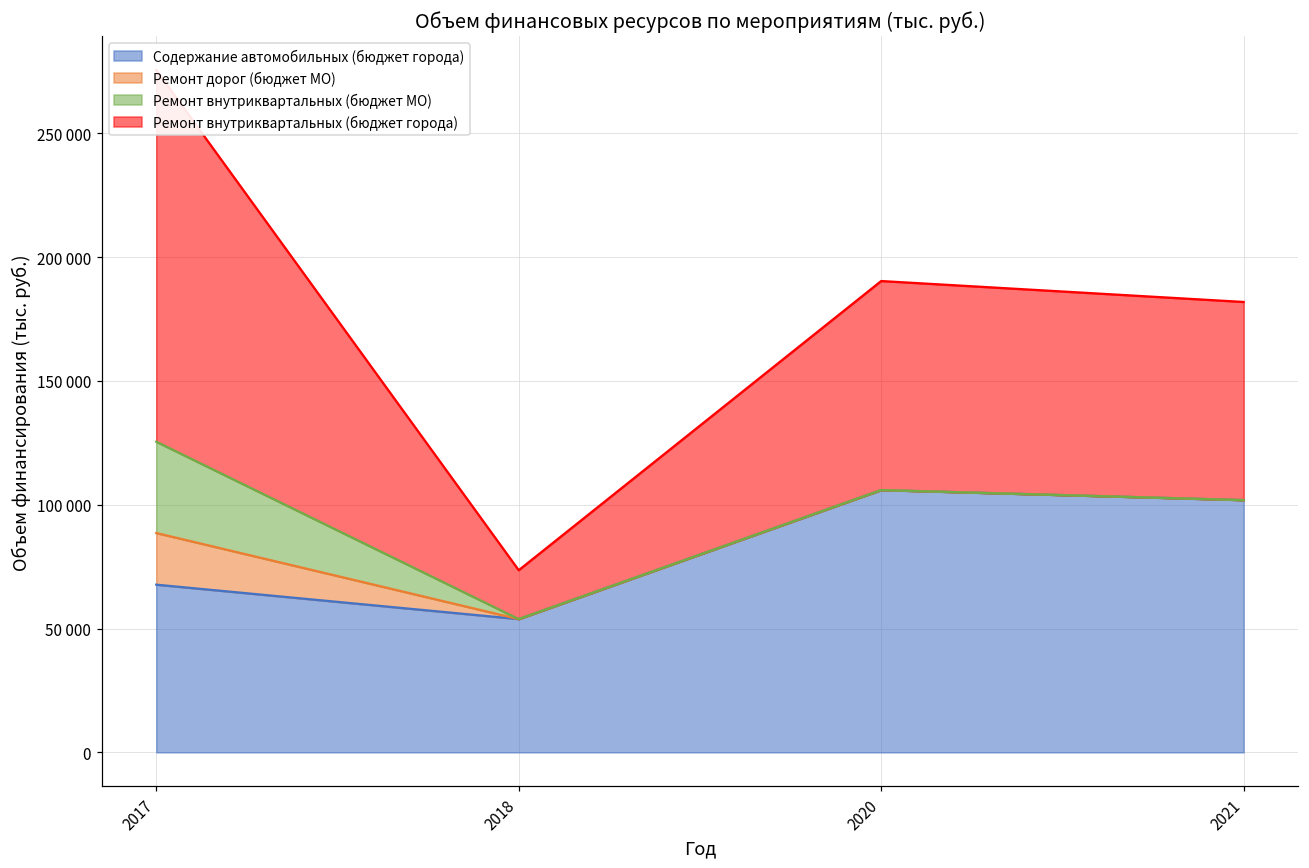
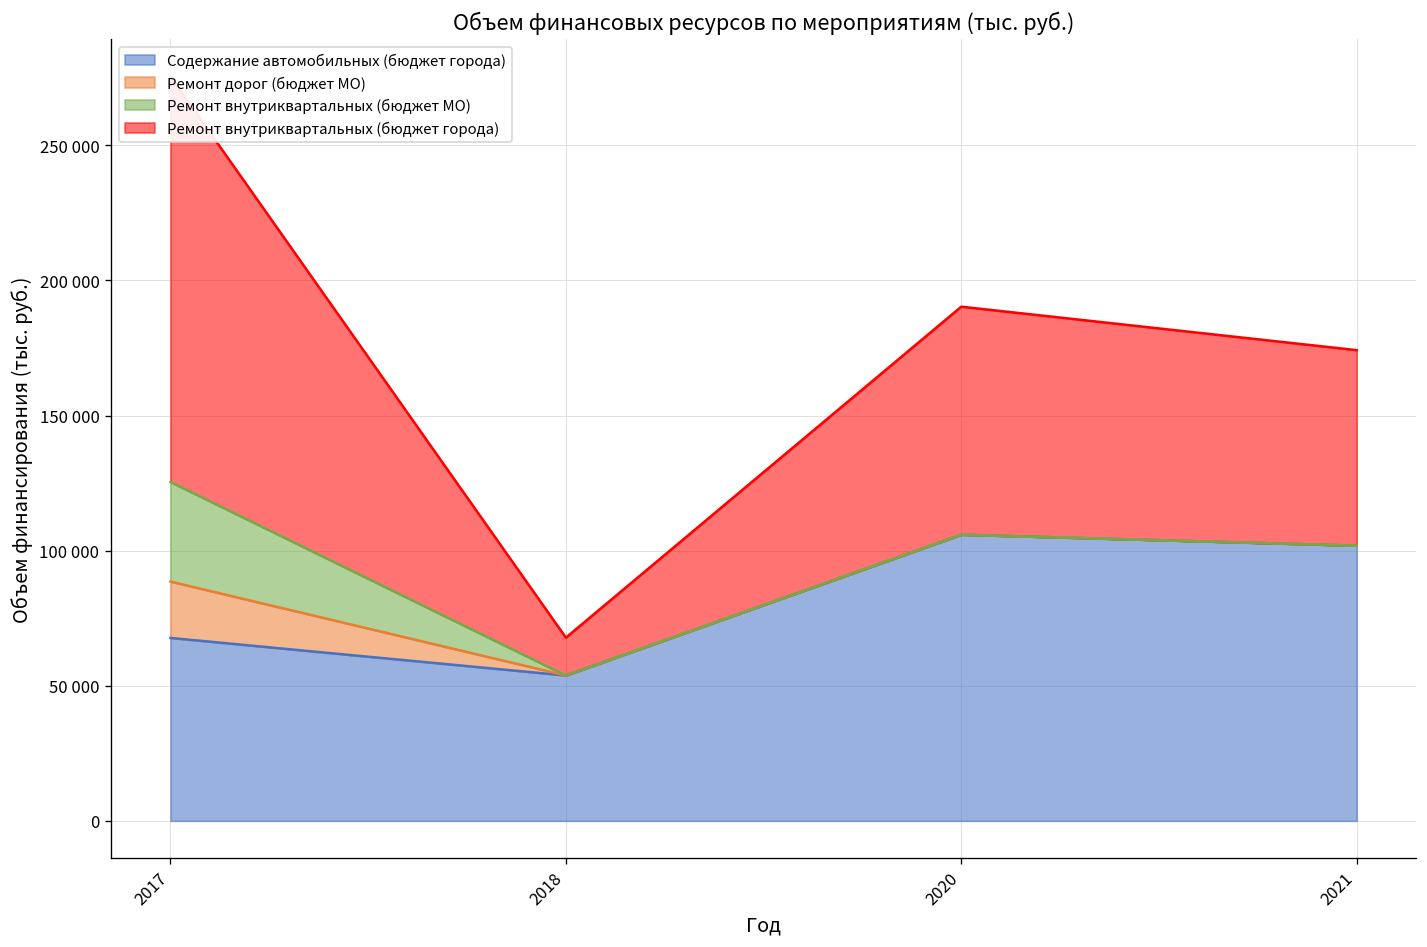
  {
    "Содержание автомобильных (бюджет города)": {
      "2017": 68000
    },
    "Ремонт дорог (бюджет МО)": {
      "2017": 21000
    },
    "Ремонт внутриквартальных (бюджет МО)": {
      "2017": 37000
    },
    "Ремонт внутриквартальных (бюджет города)": {
-     "2018": 20000,
+     "2018": 14000,
      "2020": 84000,
-     "2021": 80000
+     "2021": 72000
    }
  }
